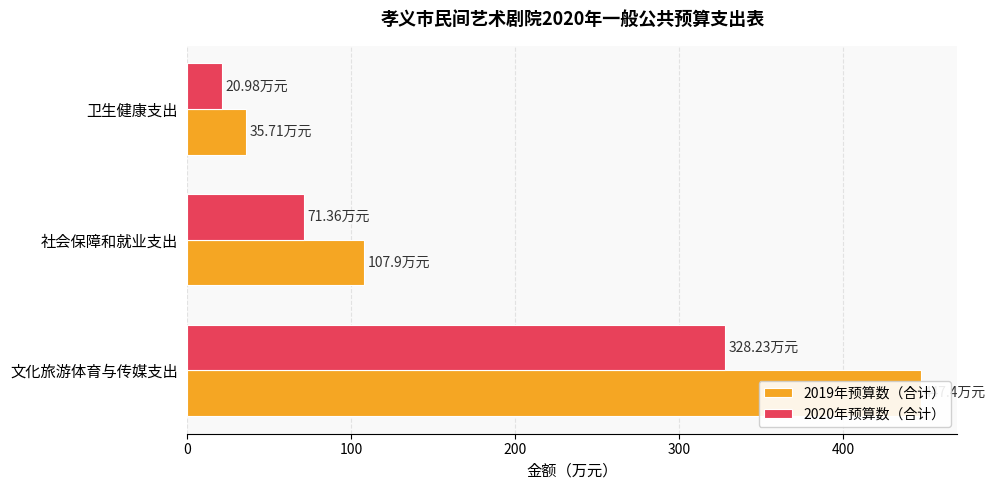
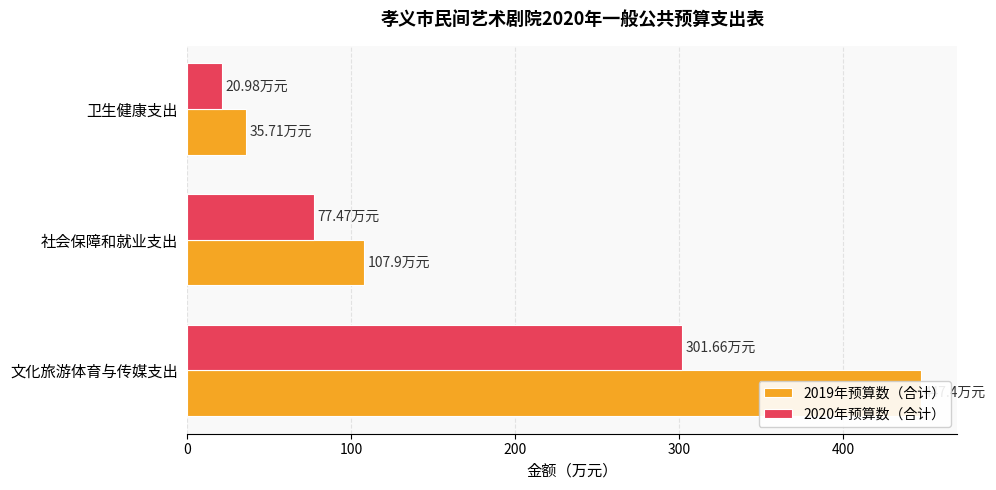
  {
    "2019年预算数（合计）": {
      "卫生健康支出": 35.71,
      "社会保障和就业支出": 107.9
    },
    "2020年预算数（合计）": {
      "卫生健康支出": 20.98,
-     "社会保障和就业支出": 71.36,
-     "文化旅游体育与传媒支出": 328.23
+     "社会保障和就业支出": 77.47,
+     "文化旅游体育与传媒支出": 301.66
    }
  }
